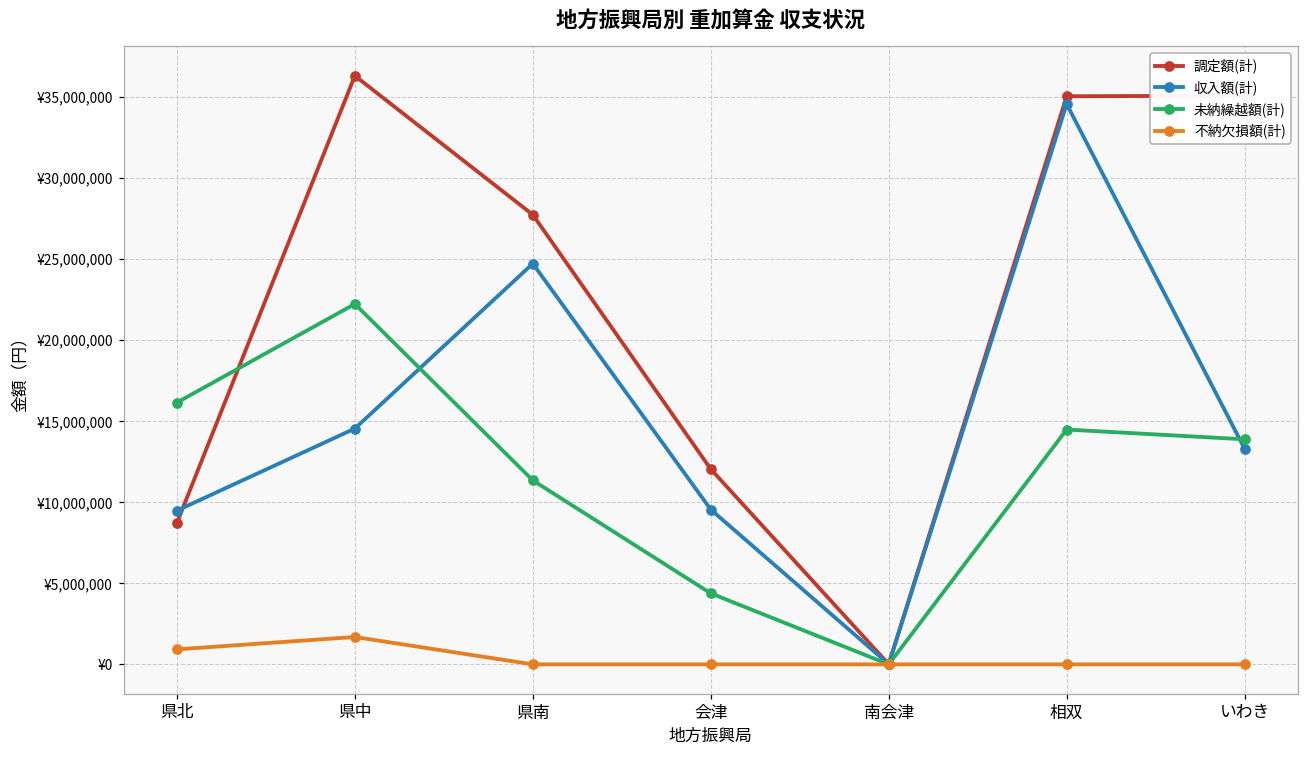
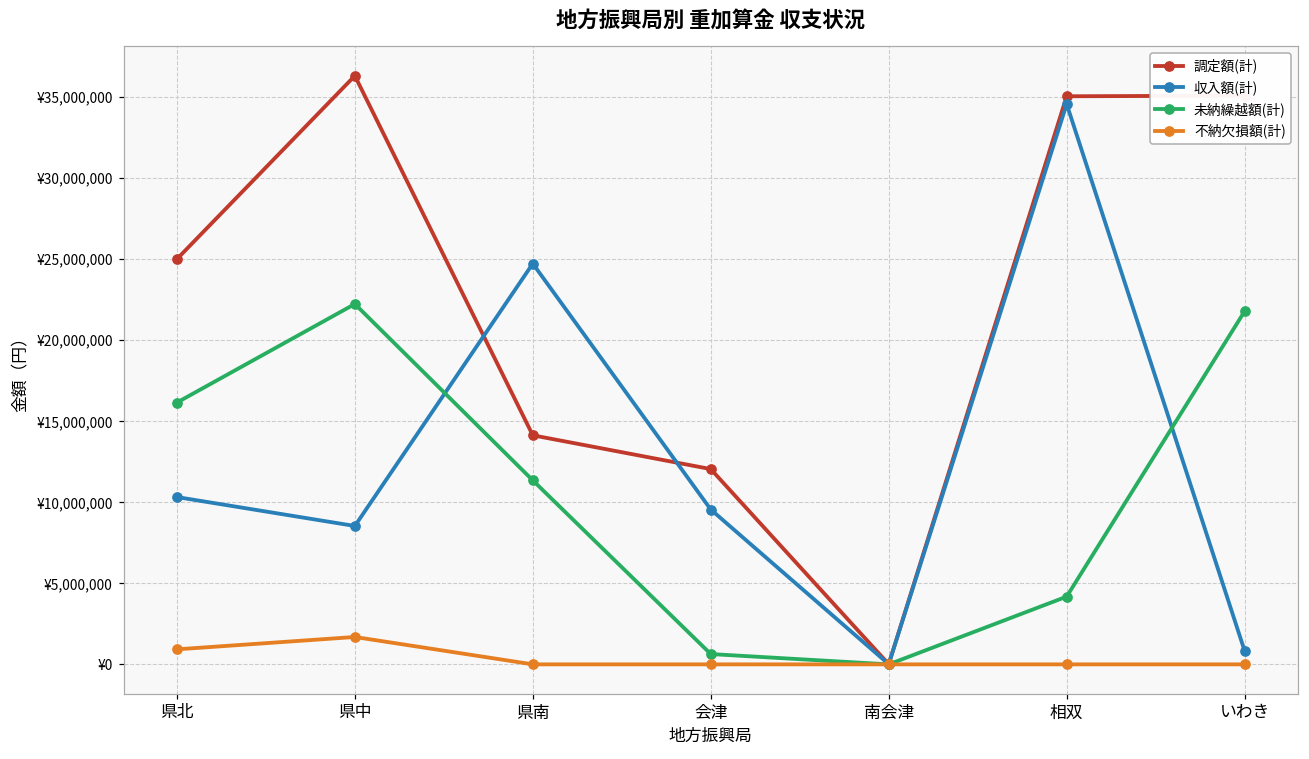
  {
    "調定額(計)": {
-     "県北": "¥8,700,000",
+     "県北": "¥25,000,000",
      "県中": "¥36,300,000",
-     "県南": "¥27,700,000",
+     "県南": "¥14,100,000",
      "会津": "¥12,100,000",
      "相双": "¥35,100,000"
    },
    "収入額(計)": {
-     "県北": "¥9,500,000",
-     "県中": "¥14,600,000",
+     "県北": "¥10,300,000",
+     "県中": "¥8,500,000",
      "県南": "¥24,700,000",
      "会津": "¥9,600,000",
      "相双": "¥34,600,000",
-     "いわき": "¥13,300,000"
+     "いわき": "¥800,000"
    },
    "未納繰越額(計)": {
      "県北": "¥16,200,000",
      "県中": "¥22,200,000",
      "県南": "¥11,400,000",
-     "会津": "¥4,400,000",
-     "相双": "¥14,500,000",
-     "いわき": "¥13,900,000"
+     "会津": "¥600,000",
+     "相双": "¥4,200,000",
+     "いわき": "¥21,800,000"
    },
    "不納欠損額(計)": {
      "県北": "¥900,000",
      "県中": "¥1,700,000",
      "県南": "¥0",
      "会津": "¥0",
      "相双": "¥0",
      "いわき": "¥0"
    }
  }
